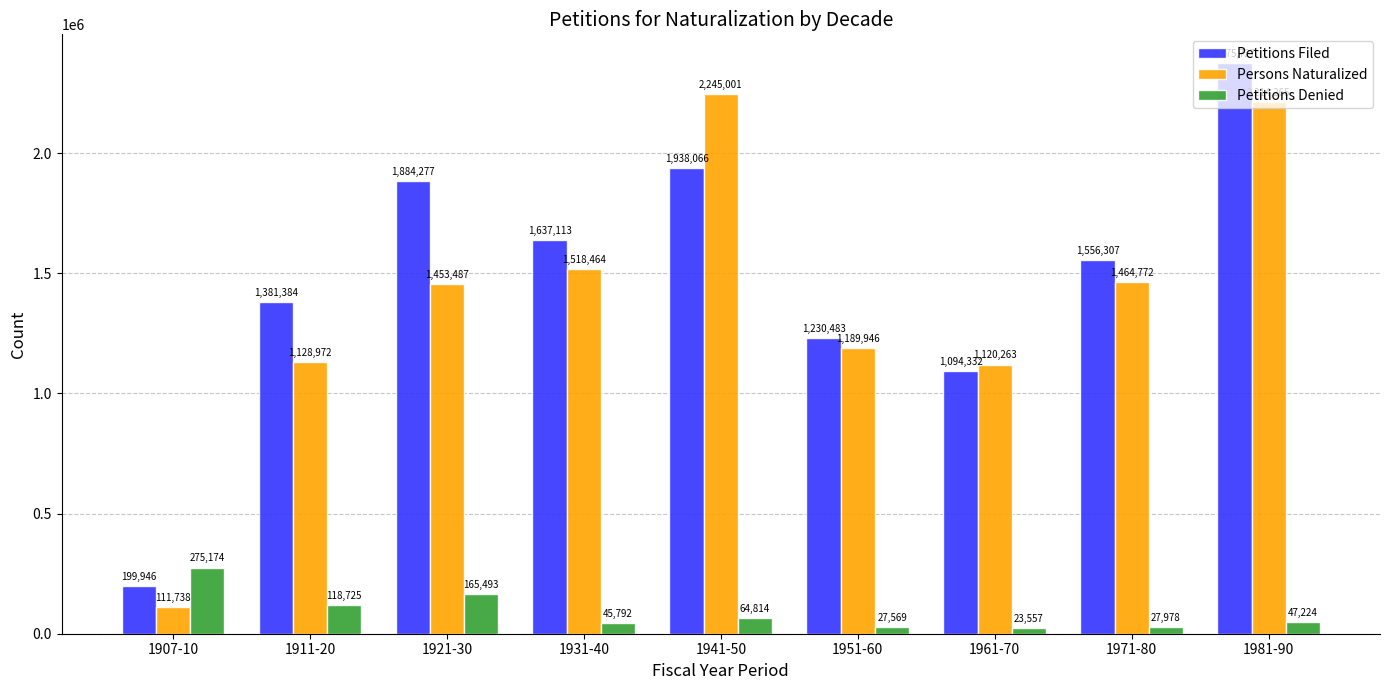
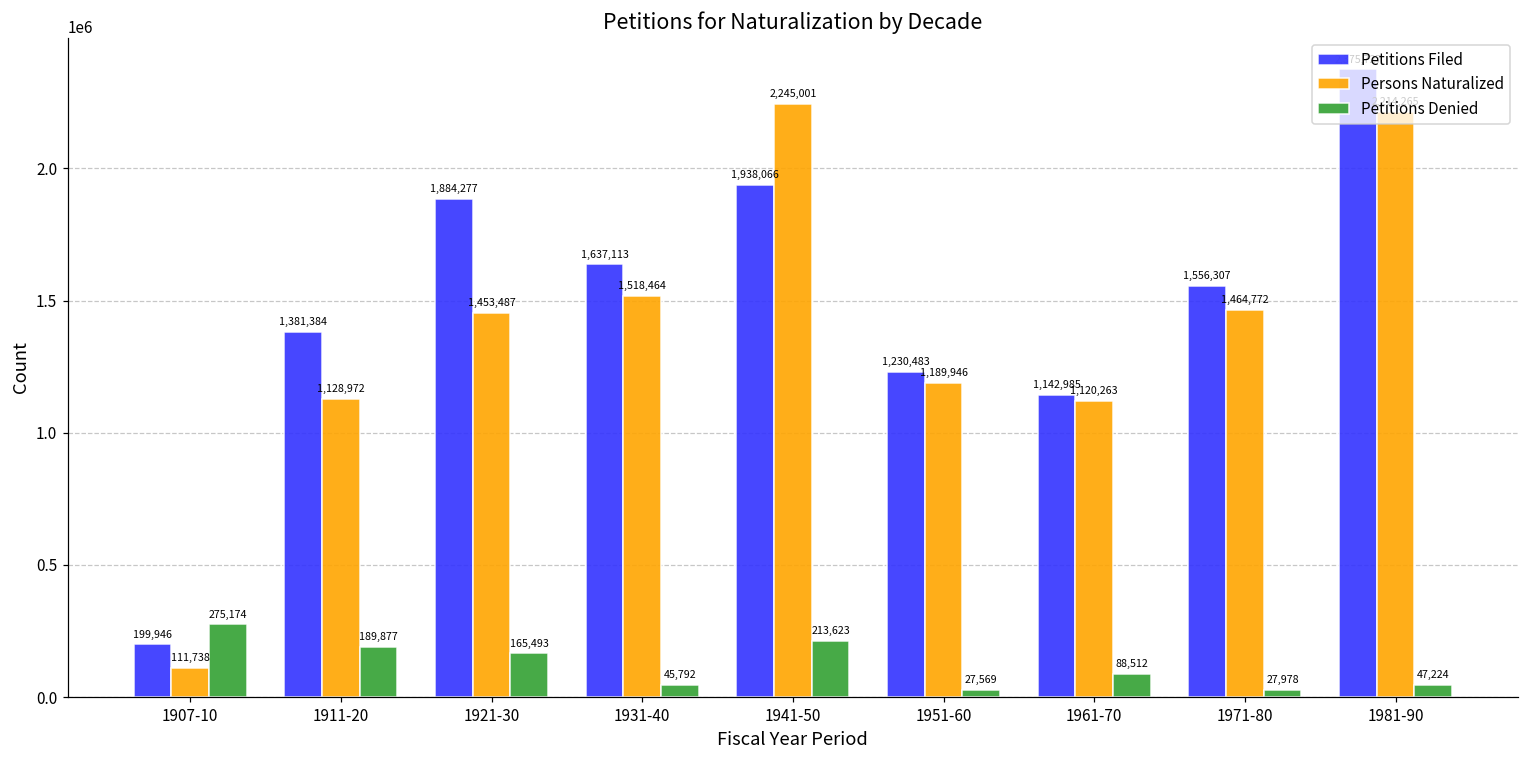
  {
    "Petitions Filed": {
      "1907-10": "199,946",
      "1911-20": "1,381,384",
      "1921-30": "1,884,277",
      "1931-40": "1,637,113",
      "1941-50": "1,938,066",
      "1951-60": "1,230,483",
-     "1961-70": "1,094,332",
+     "1961-70": "1,142,985",
      "1971-80": "1,556,307"
    },
    "Persons Naturalized": {
      "1907-10": "111,738",
      "1911-20": "1,128,972",
      "1921-30": "1,453,487",
      "1931-40": "1,518,464",
      "1941-50": "2,245,001",
      "1951-60": "1,189,946",
      "1961-70": "1,120,263",
      "1971-80": "1,464,772"
    },
    "Petitions Denied": {
      "1907-10": "275,174",
-     "1911-20": "118,725",
+     "1911-20": "189,877",
      "1921-30": "165,493",
      "1931-40": "45,792",
-     "1941-50": "64,814",
+     "1941-50": "213,623",
      "1951-60": "27,569",
-     "1961-70": "23,557",
+     "1961-70": "88,512",
      "1971-80": "27,978",
      "1981-90": "47,224"
    }
  }
